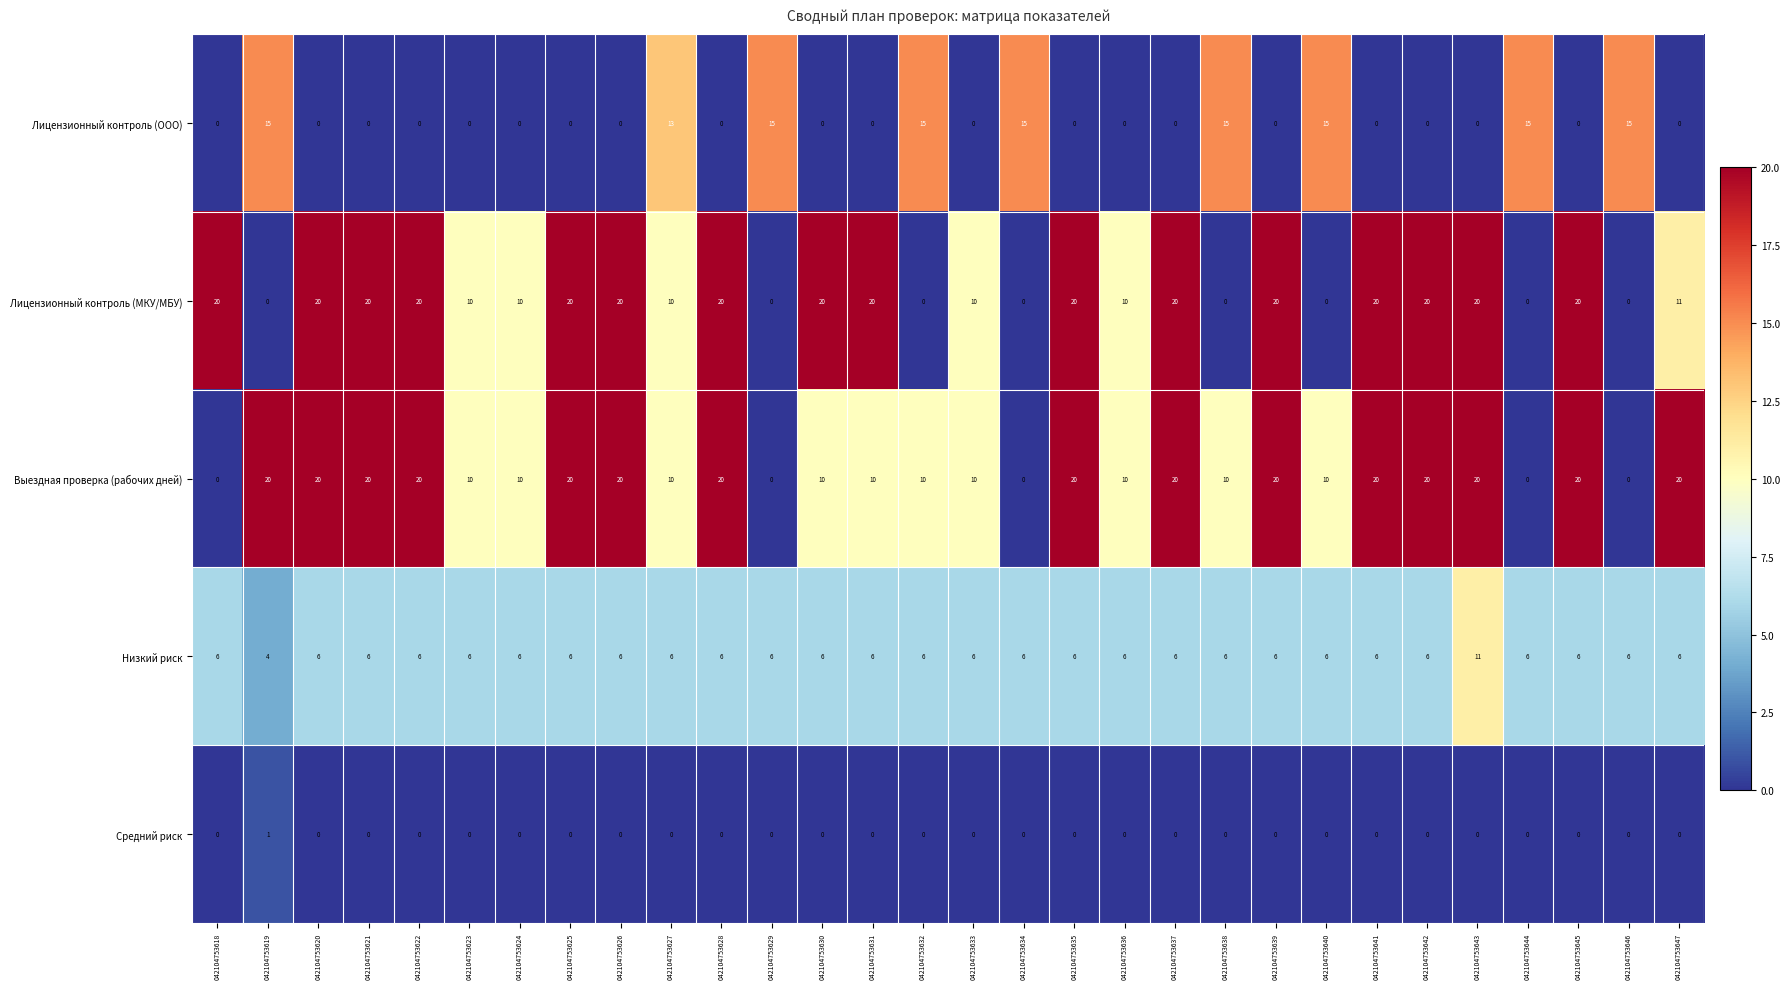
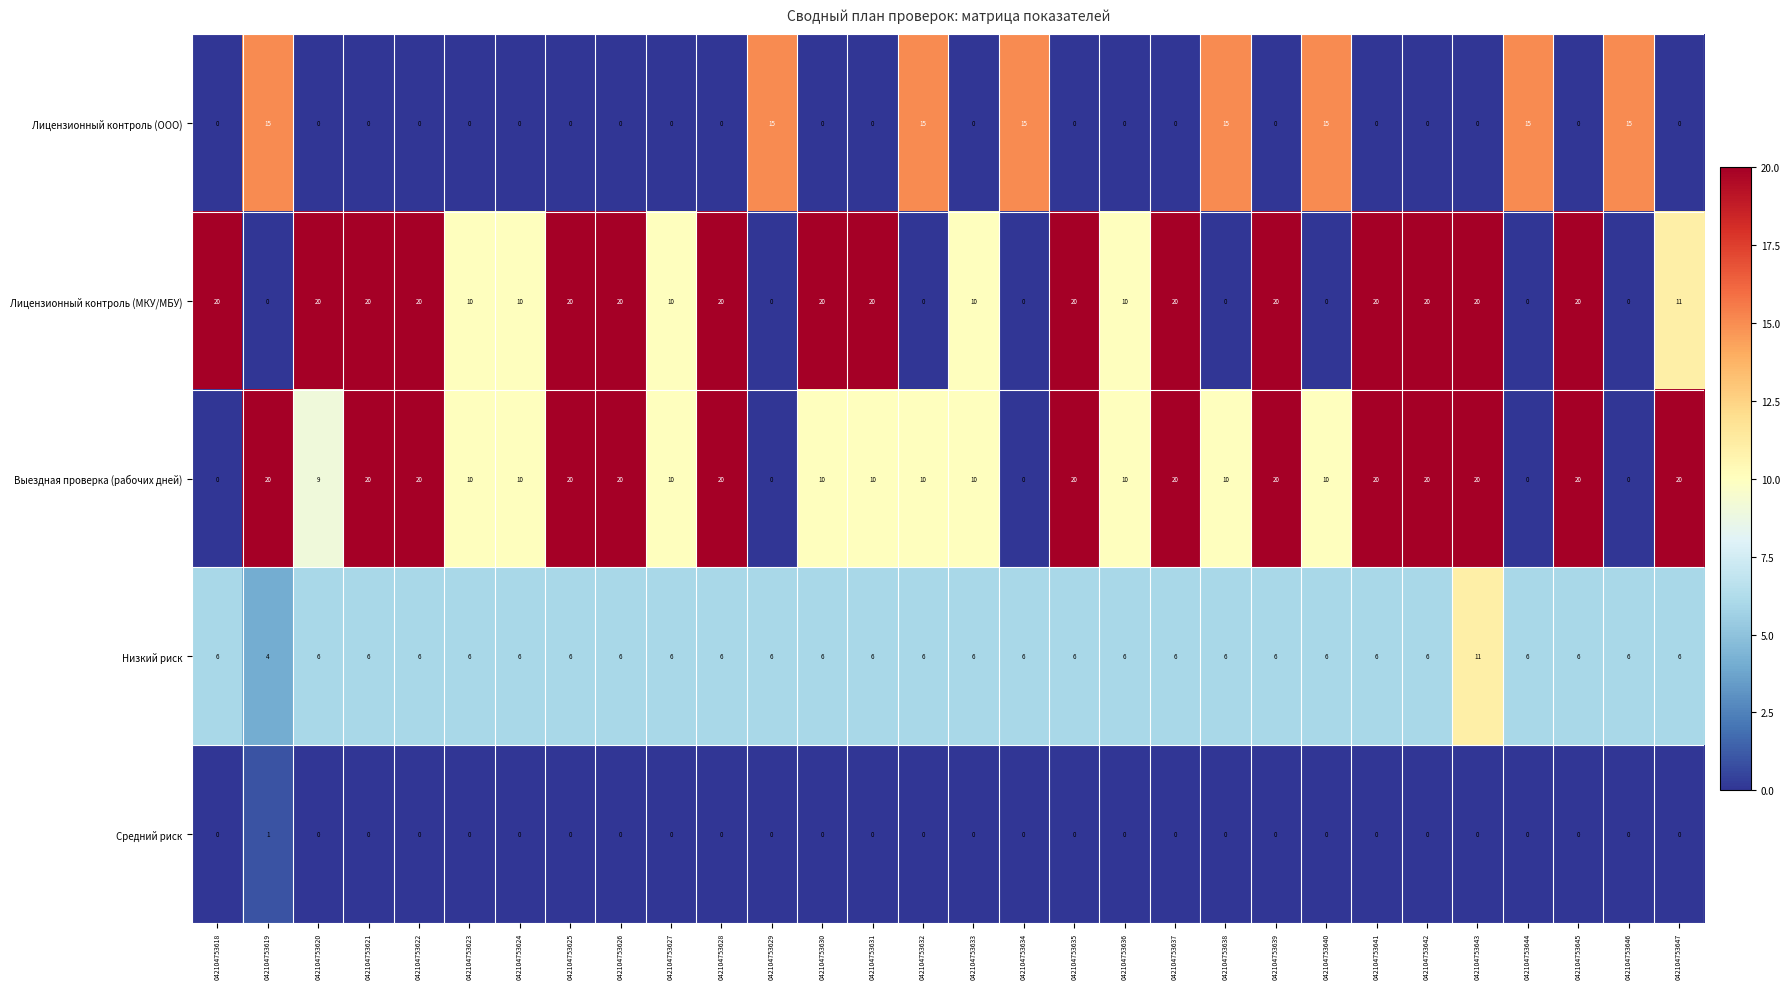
  {
    "Лицензионный контроль (ООО)": {
      "042104753618": 0,
      "042104753619": 15,
      "042104753620": 0,
      "042104753621": 0,
      "042104753622": 0,
      "042104753623": 0,
      "042104753624": 0,
      "042104753625": 0,
      "042104753626": 0,
-     "042104753627": 13,
+     "042104753627": 0,
      "042104753628": 0,
      "042104753629": 15,
      "042104753630": 0,
      "042104753631": 0,
      "042104753632": 15,
      "042104753633": 0,
      "042104753634": 15,
      "042104753635": 0,
      "042104753636": 0,
      "042104753637": 0,
      "042104753638": 15,
      "042104753639": 0,
      "042104753640": 15,
      "042104753641": 0,
      "042104753642": 0,
      "042104753643": 0,
      "042104753644": 15,
      "042104753645": 0,
      "042104753646": 15,
      "042104753647": 0
    },
    "Лицензионный контроль (МКУ/МБУ)": {
      "042104753618": 20,
      "042104753619": 0,
      "042104753620": 20,
      "042104753621": 20,
      "042104753622": 20,
      "042104753623": 10,
      "042104753624": 10,
      "042104753625": 20,
      "042104753626": 20,
      "042104753627": 10,
      "042104753628": 20,
      "042104753629": 0,
      "042104753630": 20,
      "042104753631": 20,
      "042104753632": 0,
      "042104753633": 10,
      "042104753634": 0,
      "042104753635": 20,
      "042104753636": 10,
      "042104753637": 20,
      "042104753638": 0,
      "042104753639": 20,
      "042104753640": 0,
      "042104753641": 20,
      "042104753642": 20,
      "042104753643": 20,
      "042104753644": 0,
      "042104753645": 20,
      "042104753646": 0,
      "042104753647": 11
    },
    "Выездная проверка (рабочих дней)": {
      "042104753618": 0,
      "042104753619": 20,
-     "042104753620": 20,
+     "042104753620": 9,
      "042104753621": 20,
      "042104753622": 20,
      "042104753623": 10,
      "042104753624": 10,
      "042104753625": 20,
      "042104753626": 20,
      "042104753627": 10,
      "042104753628": 20,
      "042104753629": 0,
      "042104753630": 10,
      "042104753631": 10,
      "042104753632": 10,
      "042104753633": 10,
      "042104753634": 0,
      "042104753635": 20,
      "042104753636": 10,
      "042104753637": 20,
      "042104753638": 10,
      "042104753639": 20,
      "042104753640": 10,
      "042104753641": 20,
      "042104753642": 20,
      "042104753643": 20,
      "042104753644": 0,
      "042104753645": 20,
      "042104753646": 0,
      "042104753647": 20
    },
    "Низкий риск": {
      "042104753618": 6,
      "042104753619": 4,
      "042104753620": 6,
      "042104753621": 6,
      "042104753622": 6,
      "042104753623": 6,
      "042104753624": 6,
      "042104753625": 6,
      "042104753626": 6,
      "042104753627": 6,
      "042104753628": 6,
      "042104753629": 6,
      "042104753630": 6,
      "042104753631": 6,
      "042104753632": 6,
      "042104753633": 6,
      "042104753634": 6,
      "042104753635": 6,
      "042104753636": 6,
      "042104753637": 6,
      "042104753638": 6,
      "042104753639": 6,
      "042104753640": 6,
      "042104753641": 6,
      "042104753642": 6,
      "042104753643": 11,
      "042104753644": 6,
      "042104753645": 6,
      "042104753646": 6,
      "042104753647": 6
    },
    "Средний риск": {
      "042104753618": 0,
      "042104753619": 1,
      "042104753620": 0,
      "042104753621": 0,
      "042104753622": 0,
      "042104753623": 0,
      "042104753624": 0,
      "042104753625": 0,
      "042104753626": 0,
      "042104753627": 0,
      "042104753628": 0,
      "042104753629": 0,
      "042104753630": 0,
      "042104753631": 0,
      "042104753632": 0,
      "042104753633": 0,
      "042104753634": 0,
      "042104753635": 0,
      "042104753636": 0,
      "042104753637": 0,
      "042104753638": 0,
      "042104753639": 0,
      "042104753640": 0,
      "042104753641": 0,
      "042104753642": 0,
      "042104753643": 0,
      "042104753644": 0,
      "042104753645": 0,
      "042104753646": 0,
      "042104753647": 0
    }
  }
